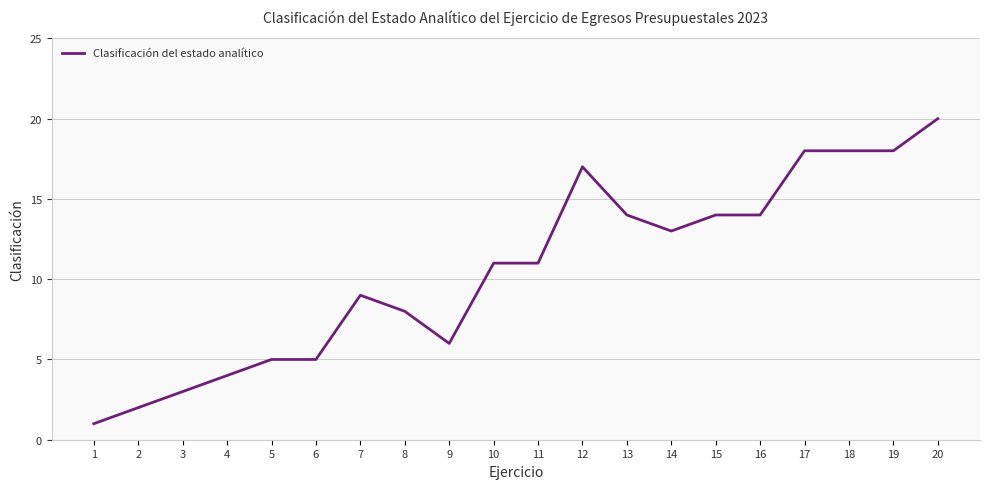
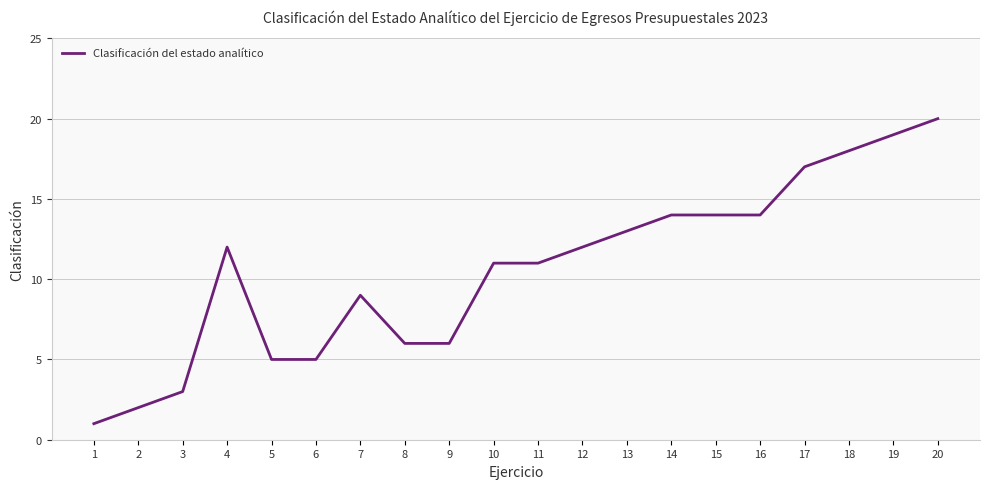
  {
    "1": 1,
    "2": 2,
    "3": 3,
-   "4": 4,
+   "4": 12,
    "5": 5,
    "6": 5,
    "7": 9,
-   "8": 8,
+   "8": 6,
    "9": 6,
    "10": 11,
    "11": 11,
-   "12": 17,
-   "13": 14,
-   "14": 13,
+   "12": 12,
+   "13": 13,
+   "14": 14,
    "15": 14,
    "16": 14,
-   "17": 18,
+   "17": 17,
    "18": 18,
-   "19": 18,
+   "19": 19,
    "20": 20
  }
